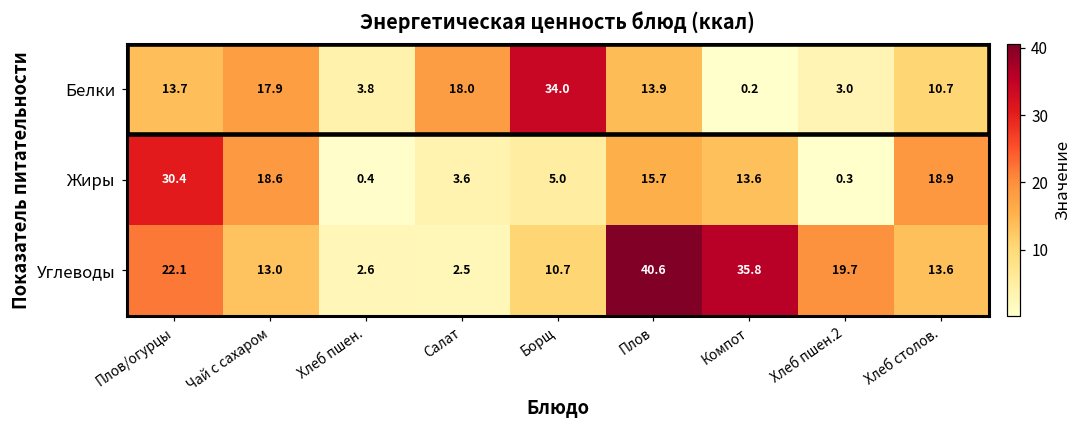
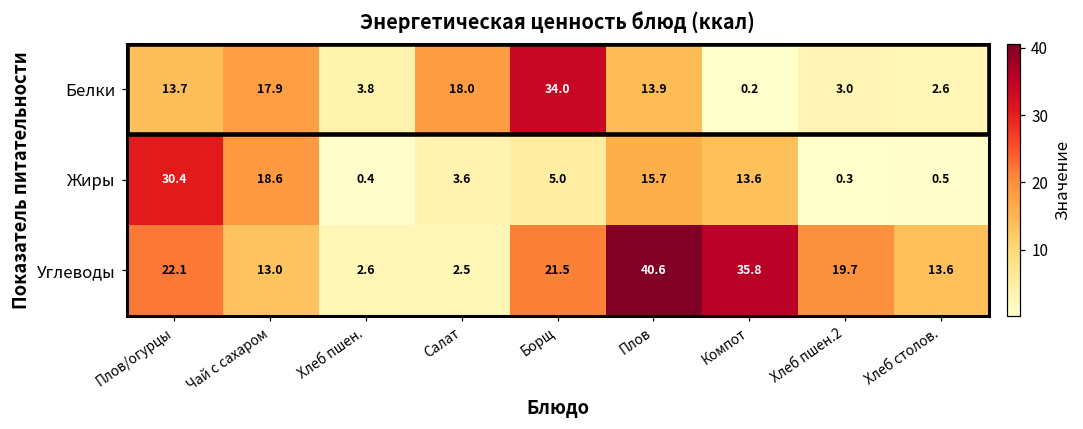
  {
    "Белки": {
      "Плов/огурцы": 13.7,
      "Чай с сахаром": 17.9,
      "Хлеб пшен.": 3.8,
      "Салат": 18.0,
      "Борщ": 34.0,
      "Плов": 13.9,
      "Компот": 0.2,
      "Хлеб пшен.2": 3.0,
-     "Хлеб столов.": 10.7
+     "Хлеб столов.": 2.6
    },
    "Жиры": {
      "Плов/огурцы": 30.4,
      "Чай с сахаром": 18.6,
      "Хлеб пшен.": 0.4,
      "Салат": 3.6,
      "Борщ": 5.0,
      "Плов": 15.7,
      "Компот": 13.6,
      "Хлеб пшен.2": 0.3,
-     "Хлеб столов.": 18.9
+     "Хлеб столов.": 0.5
    },
    "Углеводы": {
      "Плов/огурцы": 22.1,
      "Чай с сахаром": 13.0,
      "Хлеб пшен.": 2.6,
      "Салат": 2.5,
-     "Борщ": 10.7,
+     "Борщ": 21.5,
      "Плов": 40.6,
      "Компот": 35.8,
      "Хлеб пшен.2": 19.7,
      "Хлеб столов.": 13.6
    }
  }
